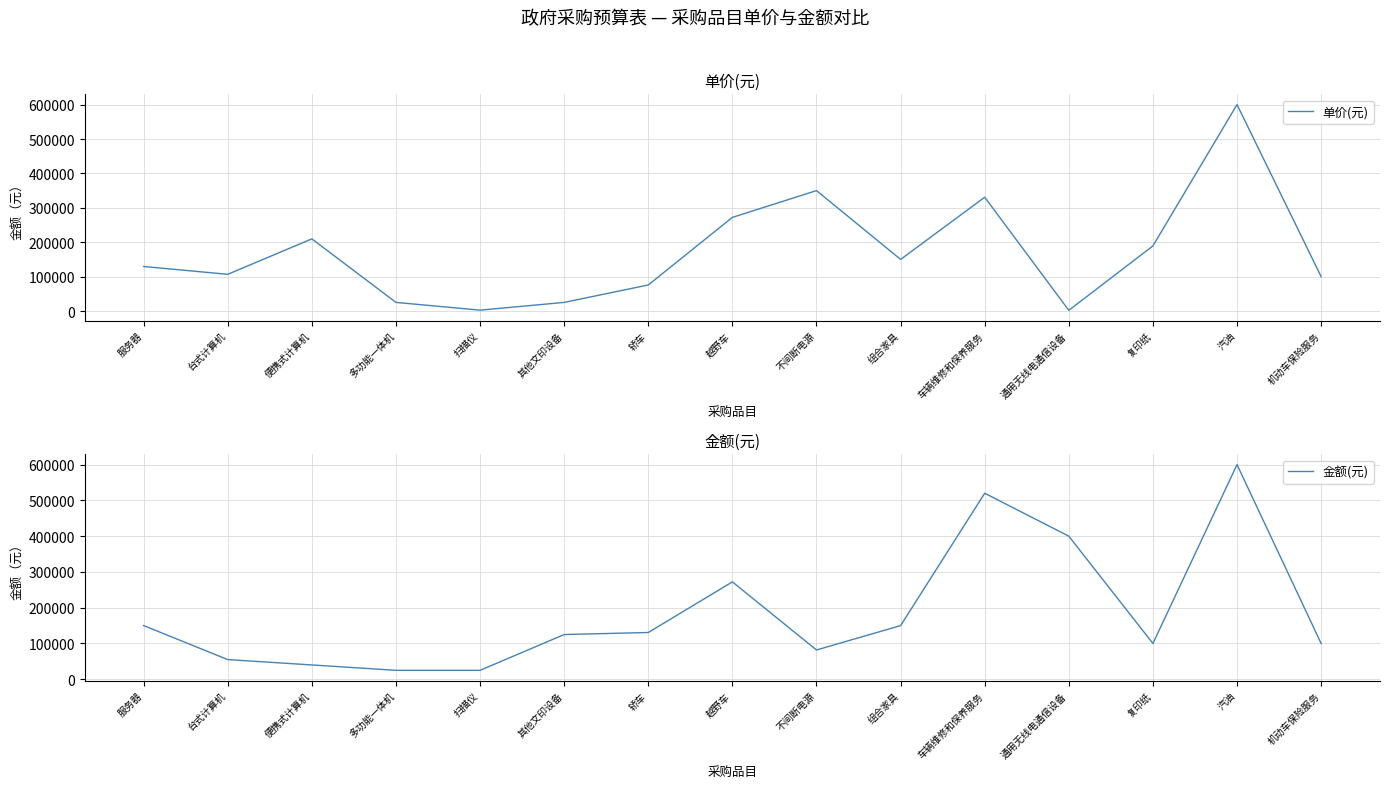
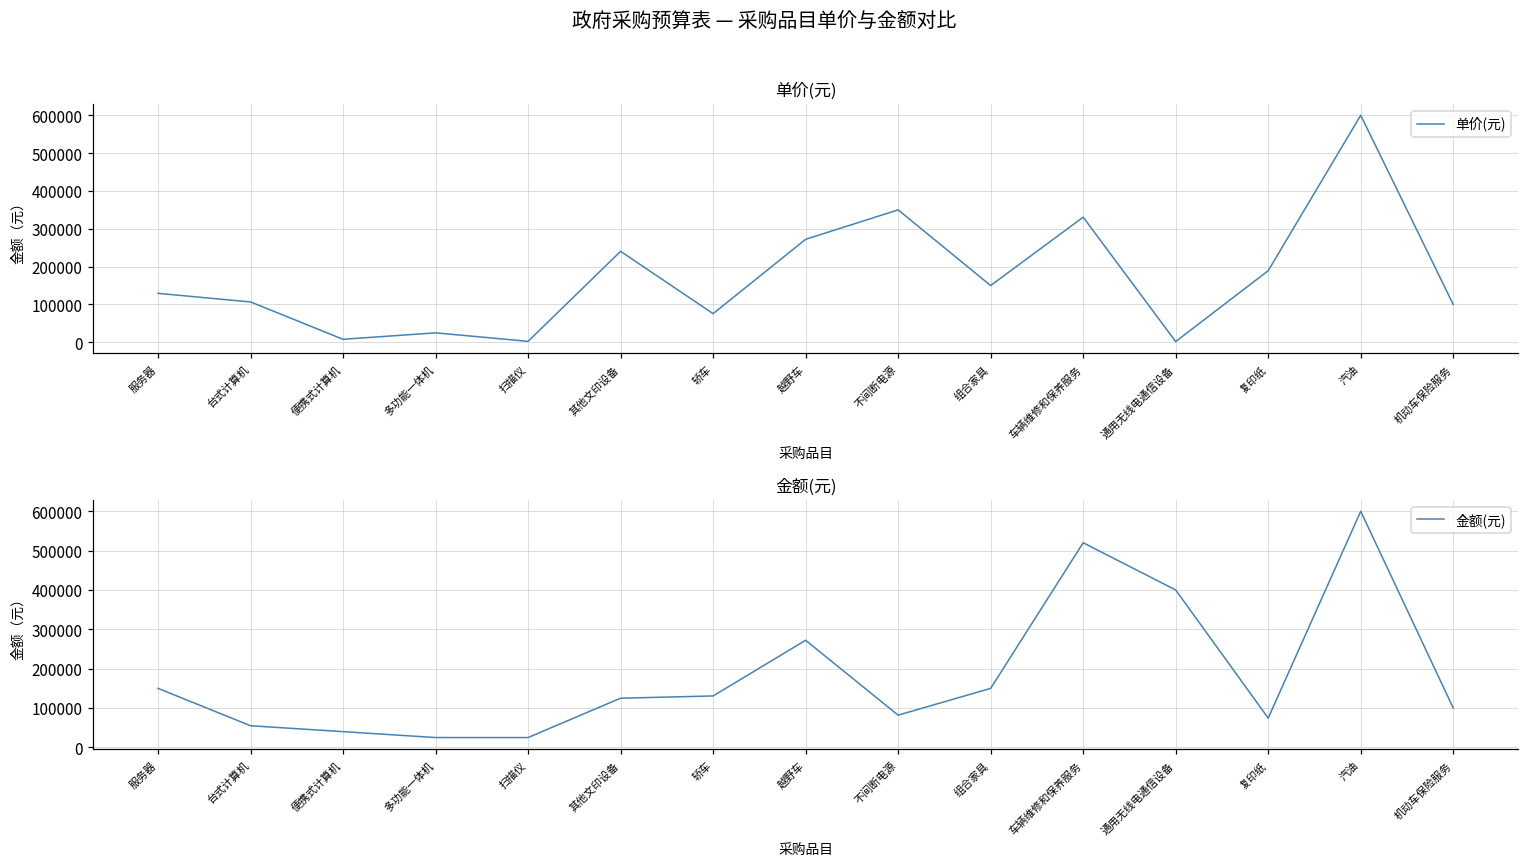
  {
    "单价(元)": {
      "服务器": 130000,
      "台式计算机": 110000,
-     "便携式计算机": 210000,
+     "便携式计算机": 10000,
      "多功能一体机": 30000,
      "扫描仪": 0,
-     "其他文印设备": 30000,
+     "其他文印设备": 240000,
      "轿车": 80000,
      "越野车": 270000,
      "不间断电源": 350000,
      "组合家具": 150000,
      "车辆维修和保养服务": 330000,
      "通用无线电通信设备": 0,
      "复印纸": 190000,
      "汽油": 600000,
      "机动车保险服务": 100000
    },
    "金额(元)": {
      "服务器": 150000,
      "台式计算机": 60000,
      "便携式计算机": 40000,
      "多功能一体机": 30000,
      "扫描仪": 30000,
      "其他文印设备": 130000,
      "轿车": 130000,
      "越野车": 270000,
      "不间断电源": 80000,
      "组合家具": 150000,
      "车辆维修和保养服务": 520000,
      "通用无线电通信设备": 400000,
-     "复印纸": 100000,
+     "复印纸": 70000,
      "汽油": 600000,
      "机动车保险服务": 100000
    }
  }
